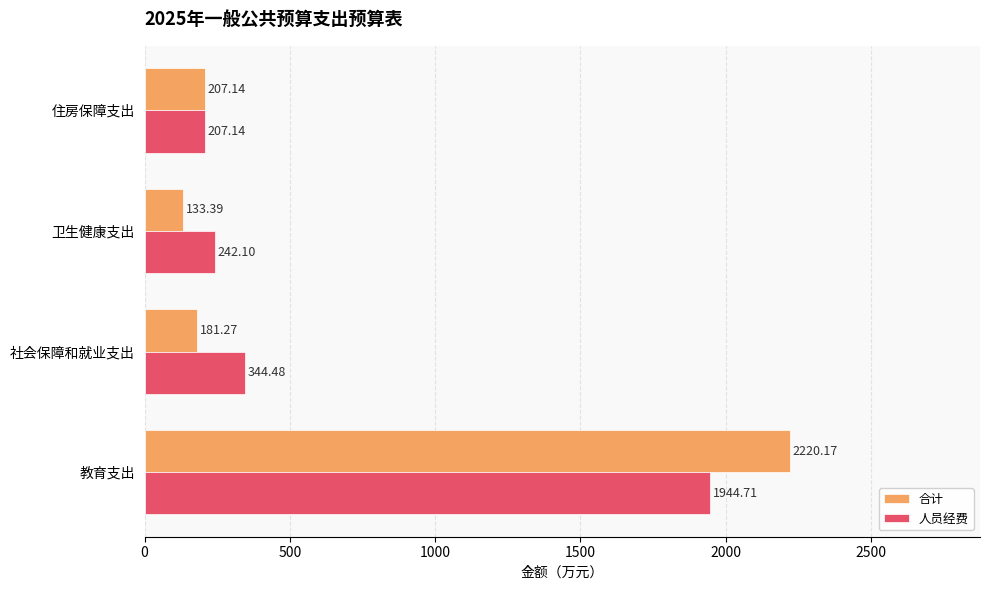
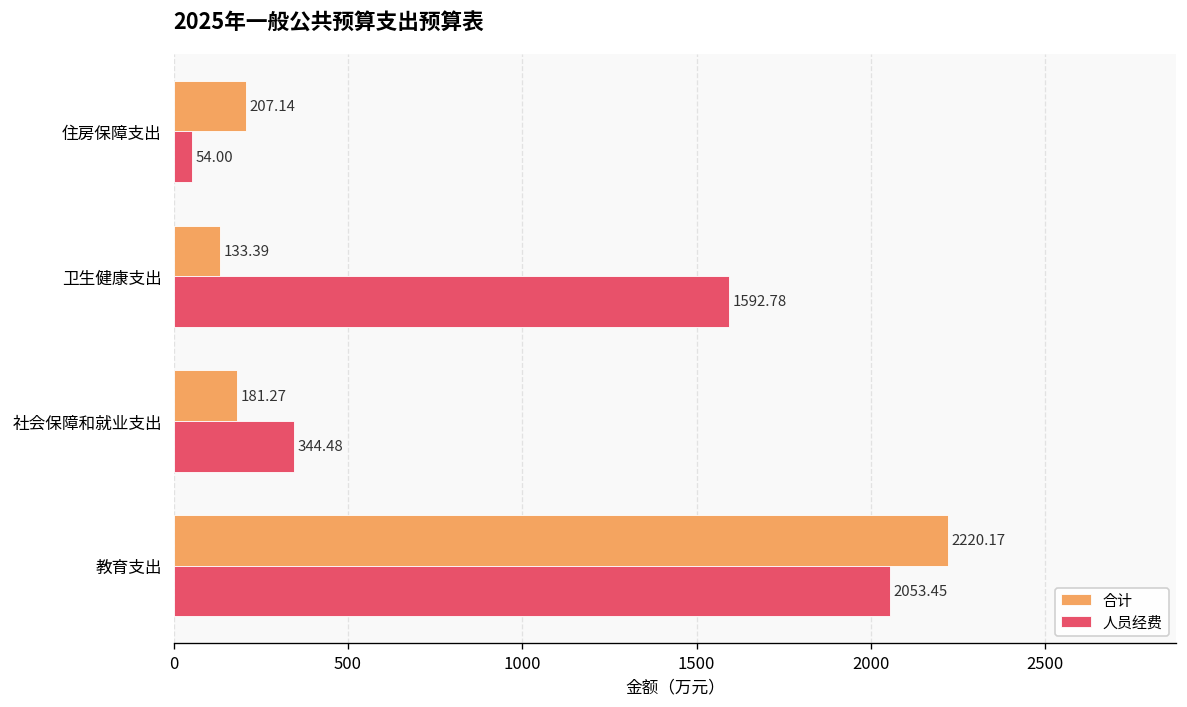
  {
    "合计": {
      "住房保障支出": 207.14,
      "卫生健康支出": 133.39,
      "社会保障和就业支出": 181.27,
      "教育支出": 2220.17
    },
    "人员经费": {
-     "住房保障支出": 207.14,
-     "卫生健康支出": 242.10,
+     "住房保障支出": 54.00,
+     "卫生健康支出": 1592.78,
      "社会保障和就业支出": 344.48,
-     "教育支出": 1944.71
+     "教育支出": 2053.45
    }
  }
